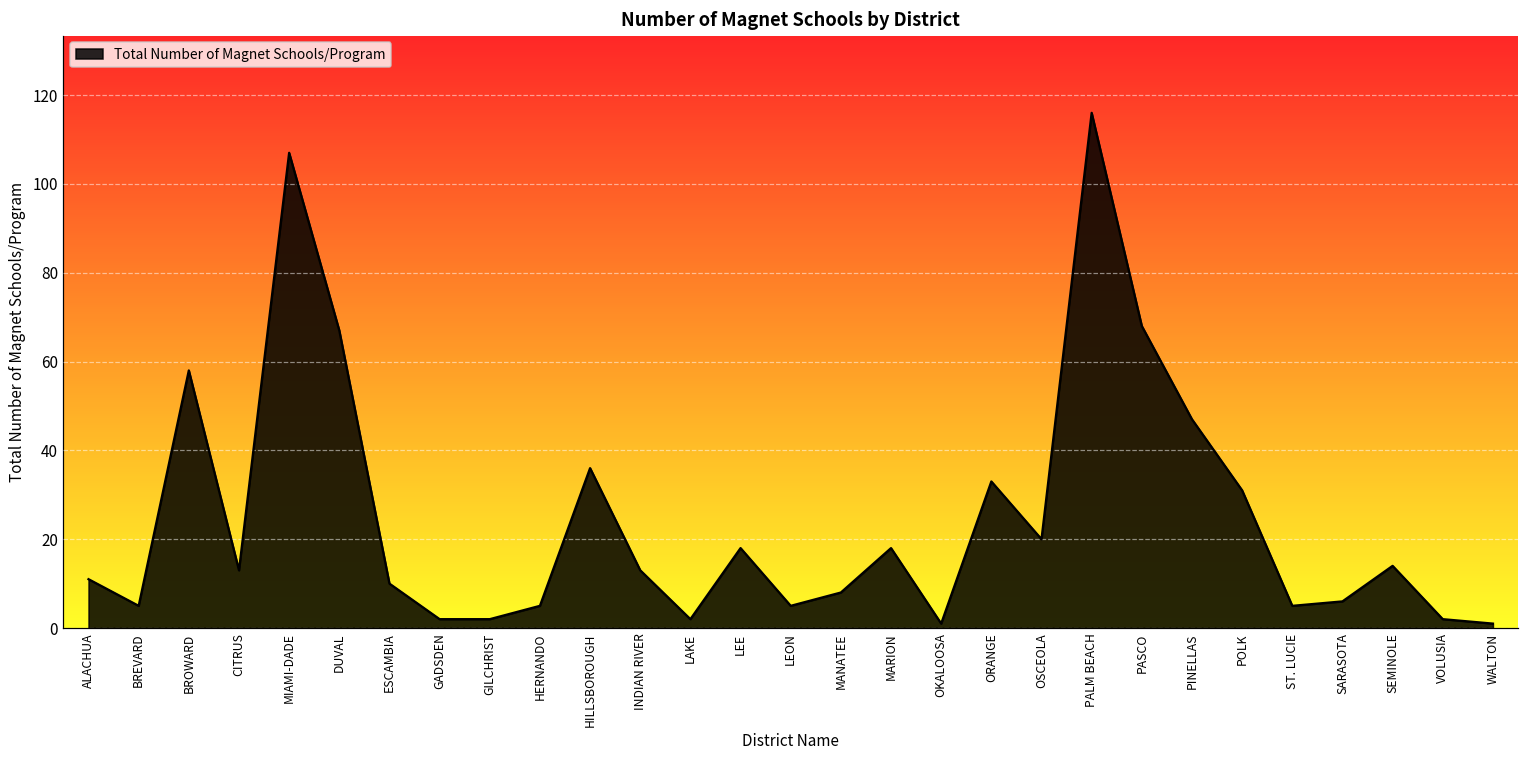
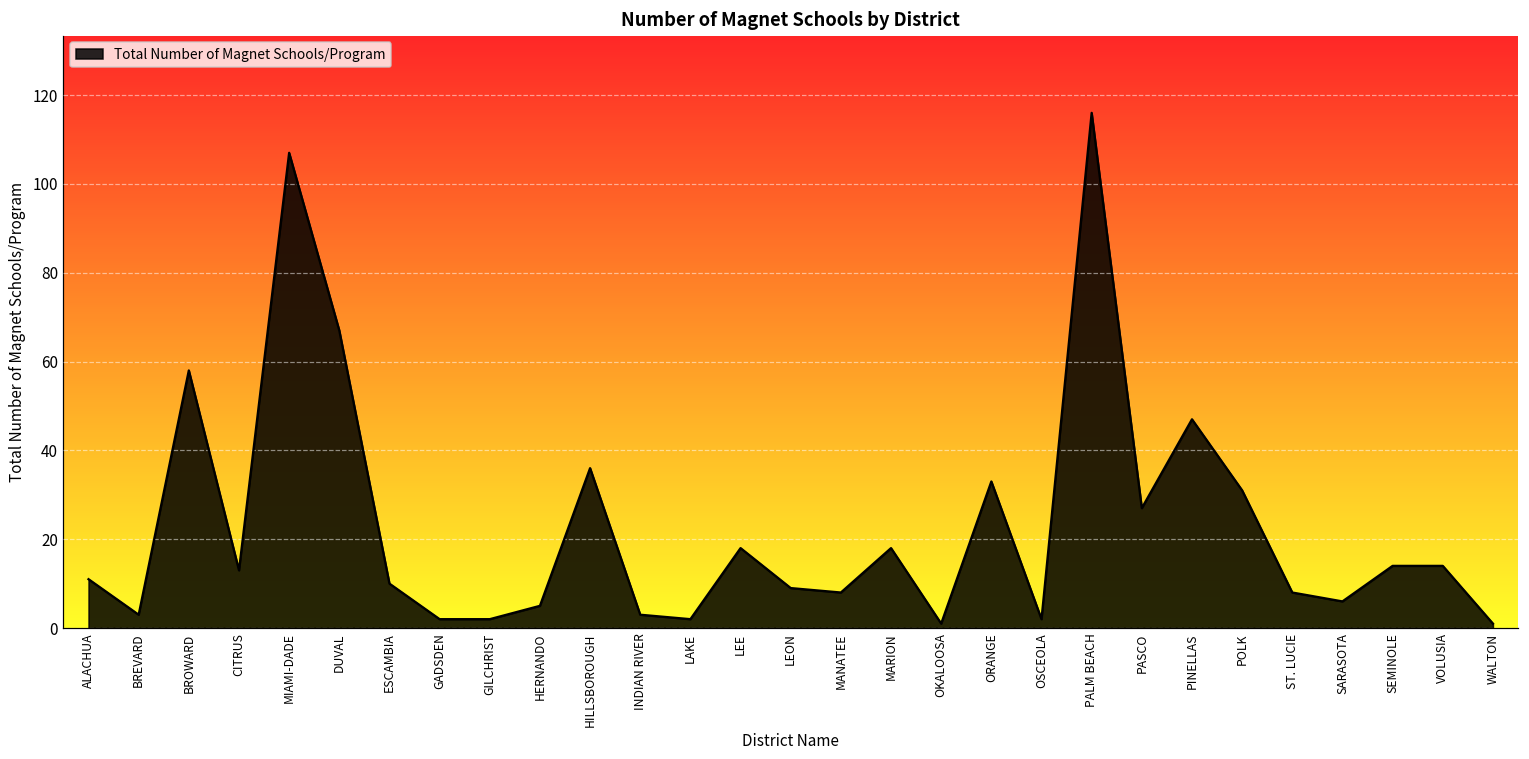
  {
    "ALACHUA": 11,
-   "BREVARD": 5,
+   "BREVARD": 3,
    "BROWARD": 58,
    "CITRUS": 13,
    "MIAMI-DADE": 107,
    "DUVAL": 67,
    "ESCAMBIA": 10,
    "GADSDEN": 2,
    "GILCHRIST": 2,
    "HERNANDO": 5,
    "HILLSBOROUGH": 36,
-   "INDIAN RIVER": 13,
+   "INDIAN RIVER": 3,
    "LAKE": 2,
    "LEE": 18,
-   "LEON": 5,
+   "LEON": 9,
    "MANATEE": 8,
    "MARION": 18,
    "OKALOOSA": 1,
    "ORANGE": 33,
-   "OSCEOLA": 20,
+   "OSCEOLA": 2,
    "PALM BEACH": 116,
-   "PASCO": 68,
+   "PASCO": 27,
    "PINELLAS": 47,
    "POLK": 31,
-   "ST. LUCIE": 5,
+   "ST. LUCIE": 8,
    "SARASOTA": 6,
    "SEMINOLE": 14,
-   "VOLUSIA": 2,
+   "VOLUSIA": 14,
    "WALTON": 1
  }
